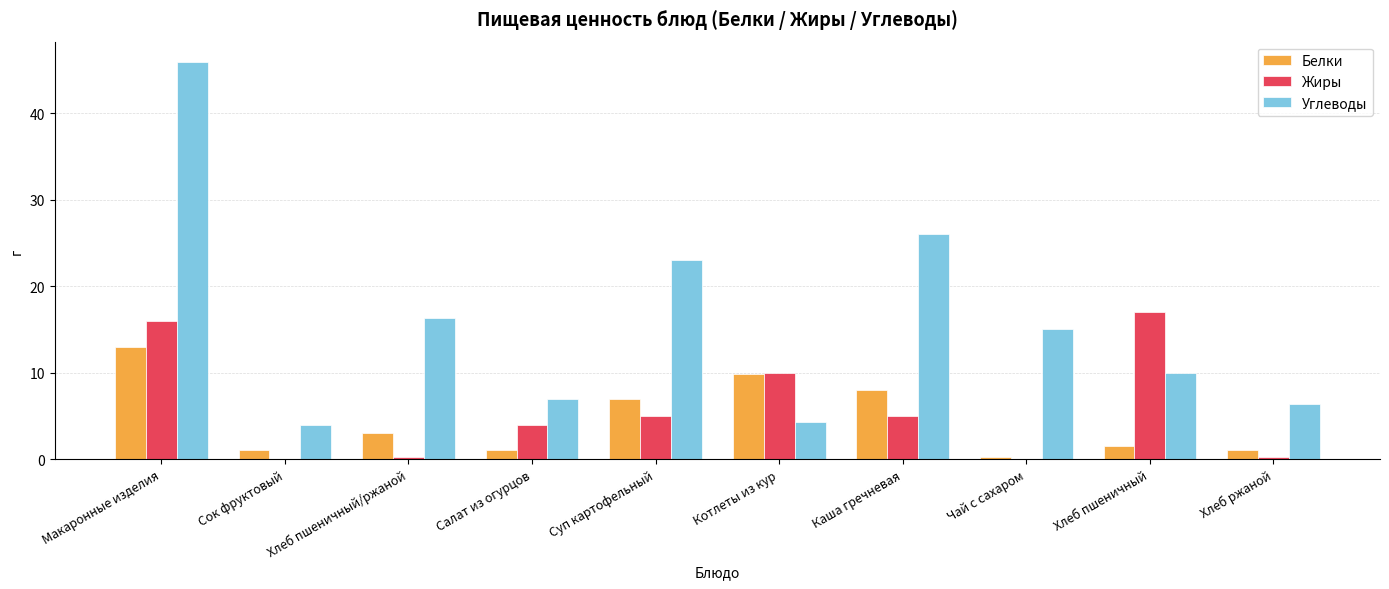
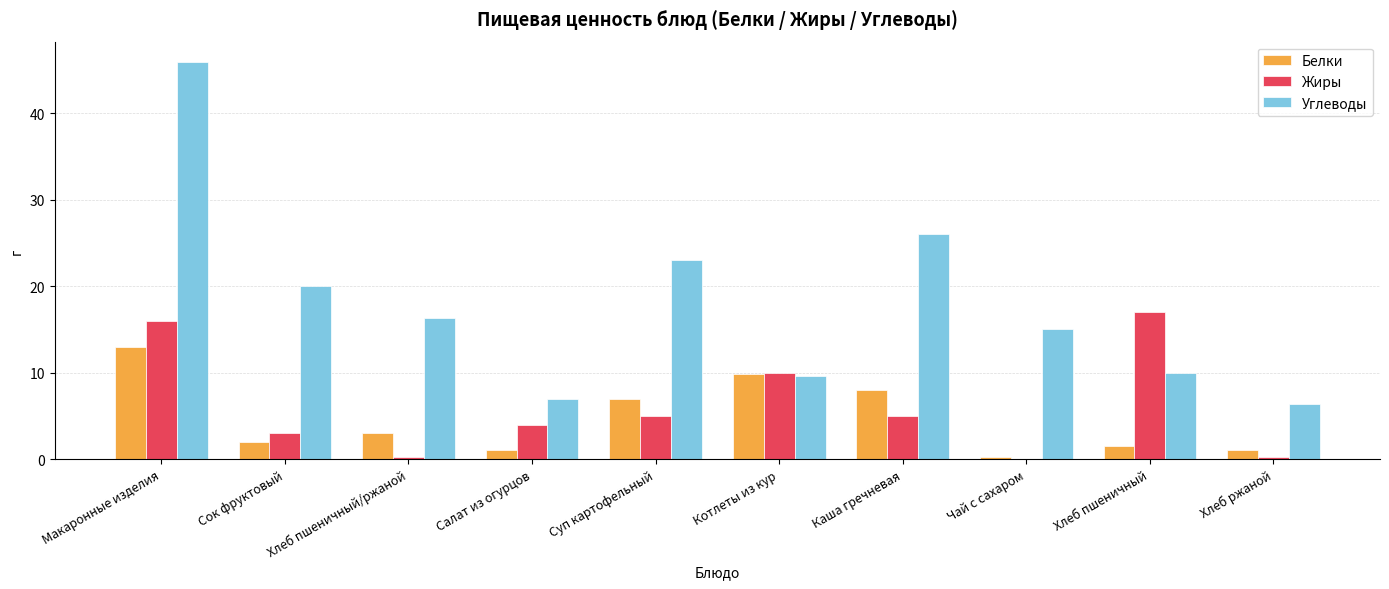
  {
    "Белки": {
      "Макаронные изделия": 13,
-     "Сок фруктовый": 1,
+     "Сок фруктовый": 2,
      "Хлеб пшеничный/ржаной": 3,
      "Салат из огурцов": 1,
      "Суп картофельный": 7,
      "Котлеты из кур": 10,
      "Каша гречневая": 8,
      "Хлеб пшеничный": 2,
      "Хлеб ржаной": 1
    },
    "Жиры": {
      "Макаронные изделия": 16,
-     "Сок фруктовый": 0,
+     "Сок фруктовый": 3,
      "Салат из огурцов": 4,
      "Суп картофельный": 5,
      "Котлеты из кур": 10,
      "Каша гречневая": 5,
      "Хлеб пшеничный": 17
    },
    "Углеводы": {
      "Макаронные изделия": 46,
-     "Сок фруктовый": 4,
+     "Сок фруктовый": 20,
      "Хлеб пшеничный/ржаной": 16,
      "Салат из огурцов": 7,
      "Суп картофельный": 23,
-     "Котлеты из кур": 4,
+     "Котлеты из кур": 10,
      "Каша гречневая": 26,
      "Чай с сахаром": 15,
      "Хлеб пшеничный": 10,
      "Хлеб ржаной": 6
    }
  }
